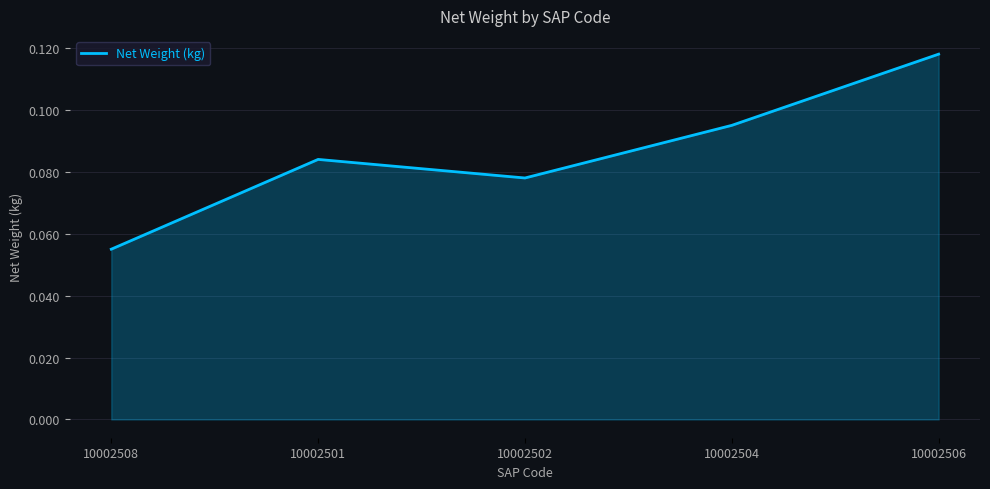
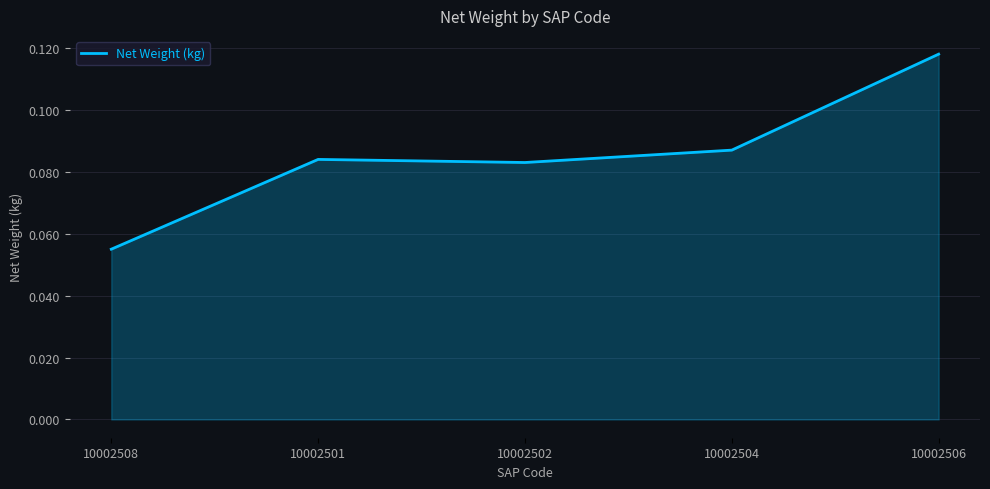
  {
    "10002508": 0.055,
    "10002501": 0.084,
-   "10002502": 0.078,
-   "10002504": 0.095,
+   "10002502": 0.083,
+   "10002504": 0.087,
    "10002506": 0.118
  }
